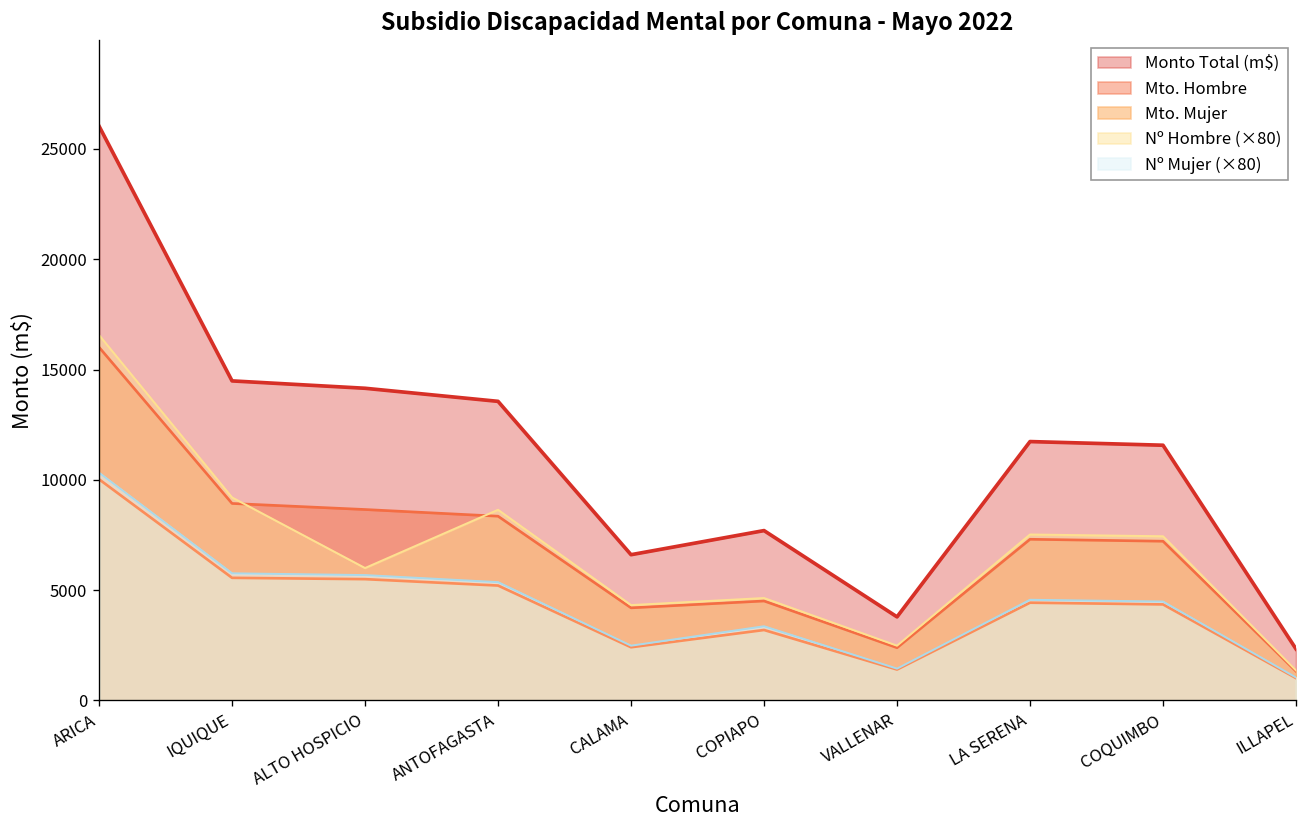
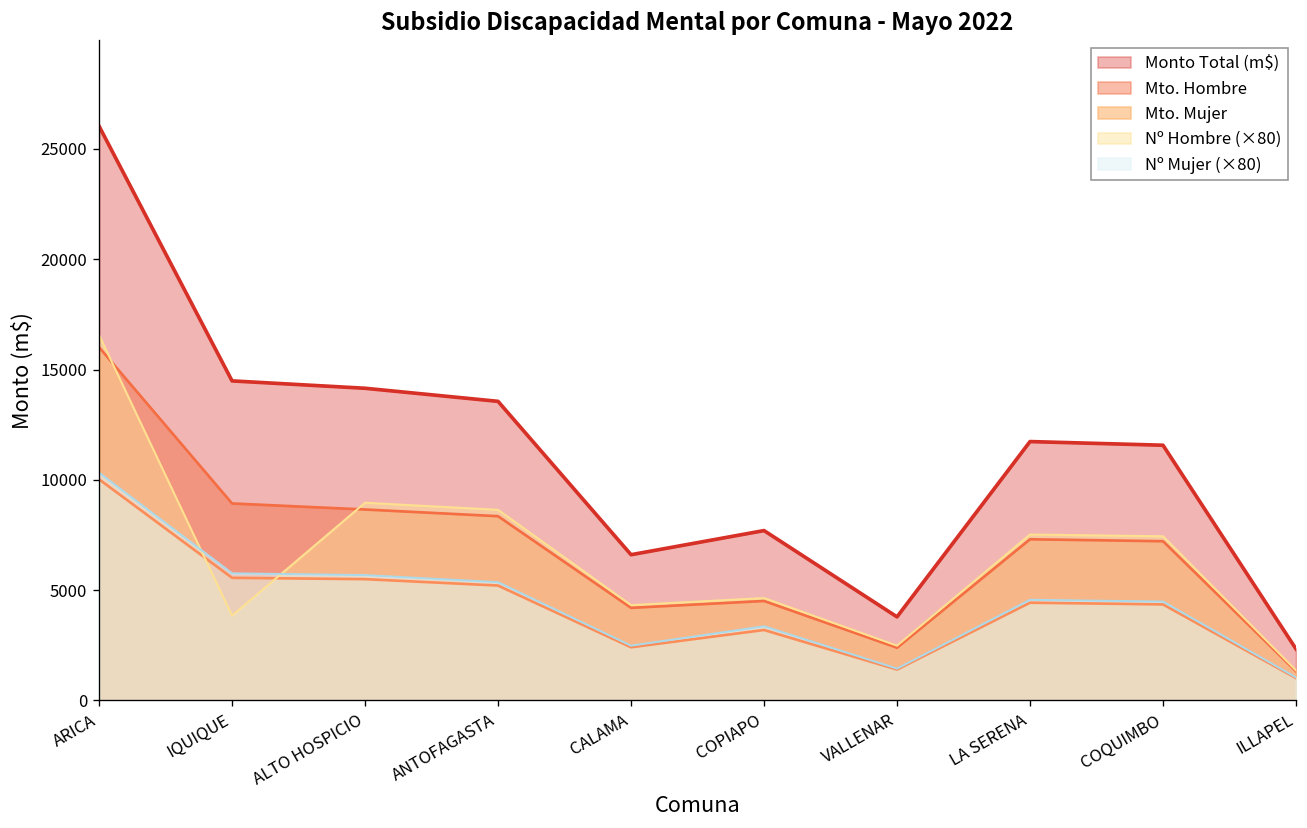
  {
    "Nº Hombre (×80)": {
      "ARICA": 16600,
-     "IQUIQUE": 9200,
-     "ALTO HOSPICIO": 6000,
+     "IQUIQUE": 3800,
+     "ALTO HOSPICIO": 9000,
      "ANTOFAGASTA": 8600,
      "LA SERENA": 7500,
      "COQUIMBO": 7400
    },
    "Nº Mujer (×80)": {
      "ARICA": 10300,
      "IQUIQUE": 5800,
      "ALTO HOSPICIO": 5700,
      "ANTOFAGASTA": 5400,
      "COPIAPO": 3400
    }
  }
